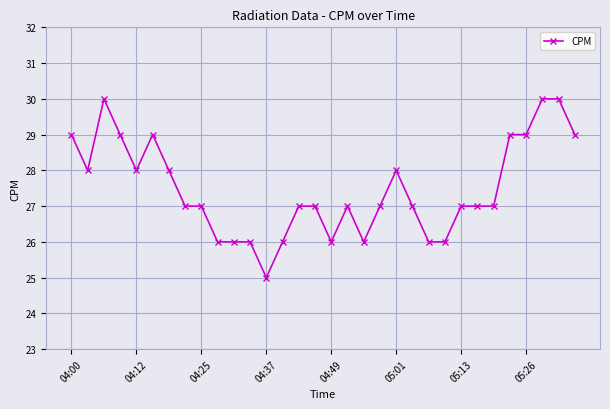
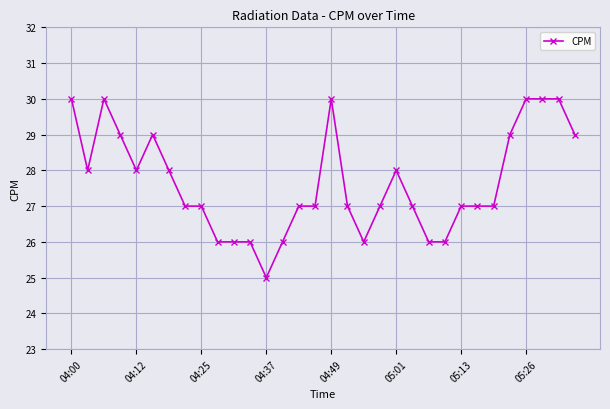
  {
-   "04:00": 29,
+   "04:00": 30,
    "04:12": 28,
    "04:25": 27,
    "04:37": 25,
-   "04:49": 26,
+   "04:49": 30,
    "05:01": 28,
    "05:13": 27,
-   "05:26": 29
+   "05:26": 30
  }
